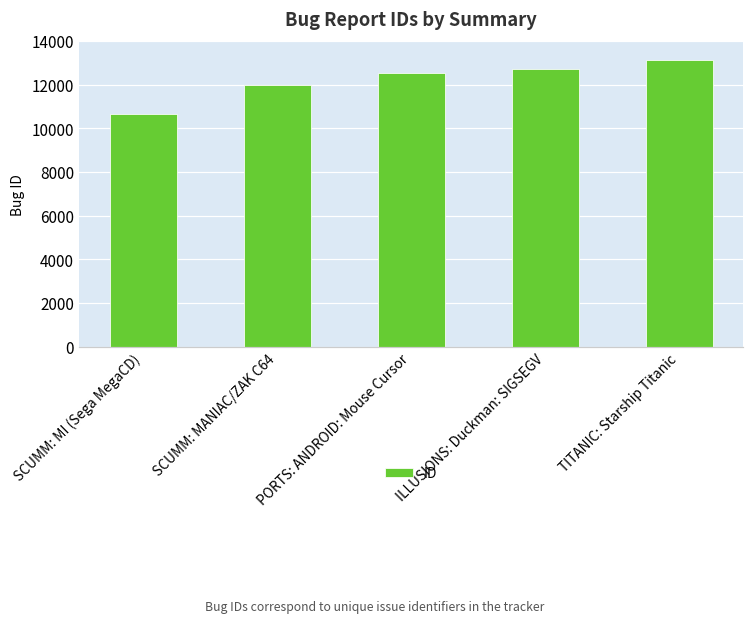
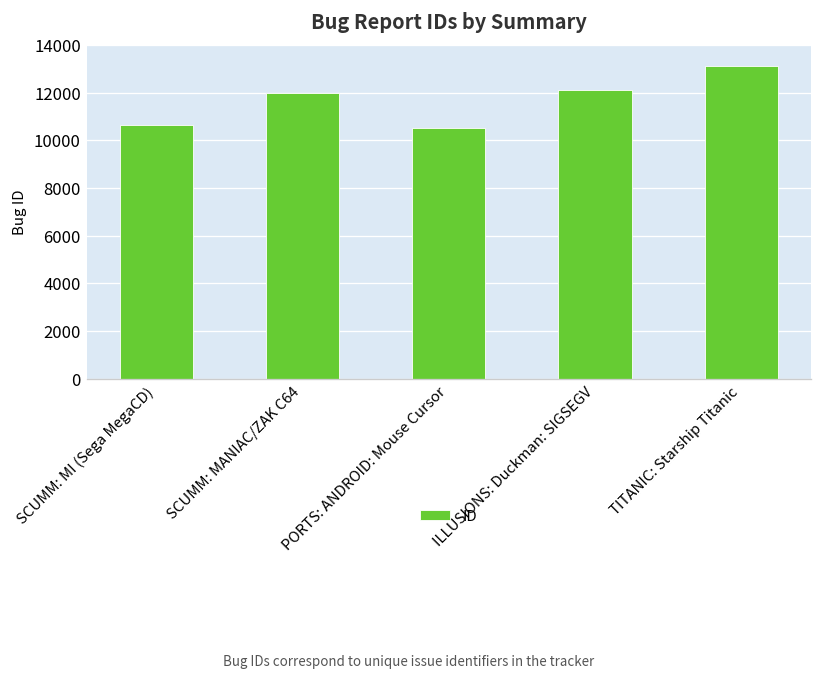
  {
    "SCUMM: MI (Sega MegaCD)": 10700,
    "SCUMM: MANIAC/ZAK C64": 12000,
-   "PORTS: ANDROID: Mouse Cursor": 12500,
-   "ILLUSIONS: Duckman: SIGSEGV": 12700,
+   "PORTS: ANDROID: Mouse Cursor": 10500,
+   "ILLUSIONS: Duckman: SIGSEGV": 12100,
    "TITANIC: Starship Titanic": 13100
  }
